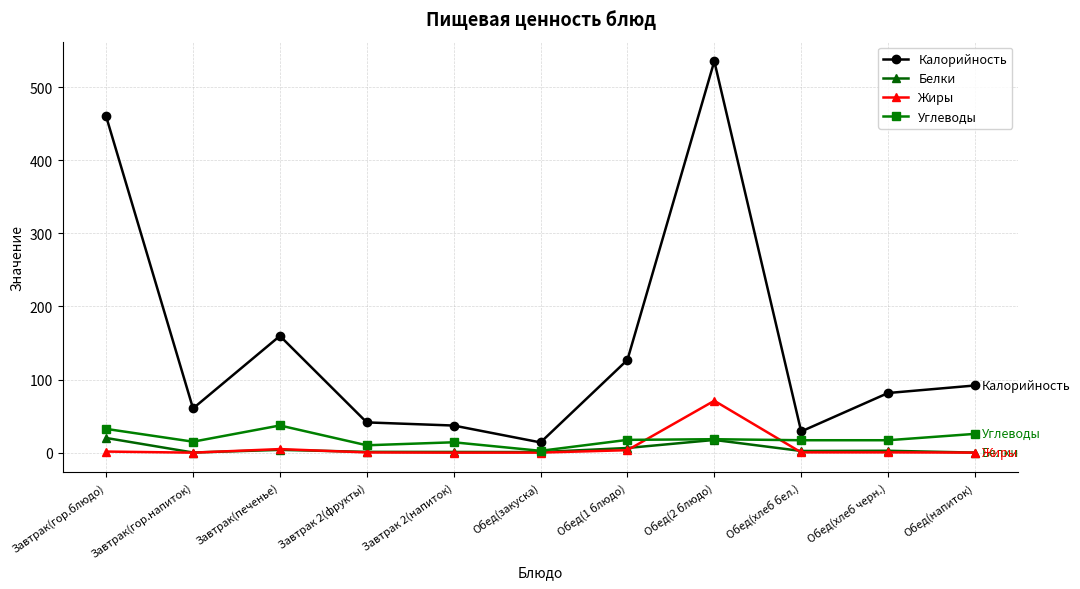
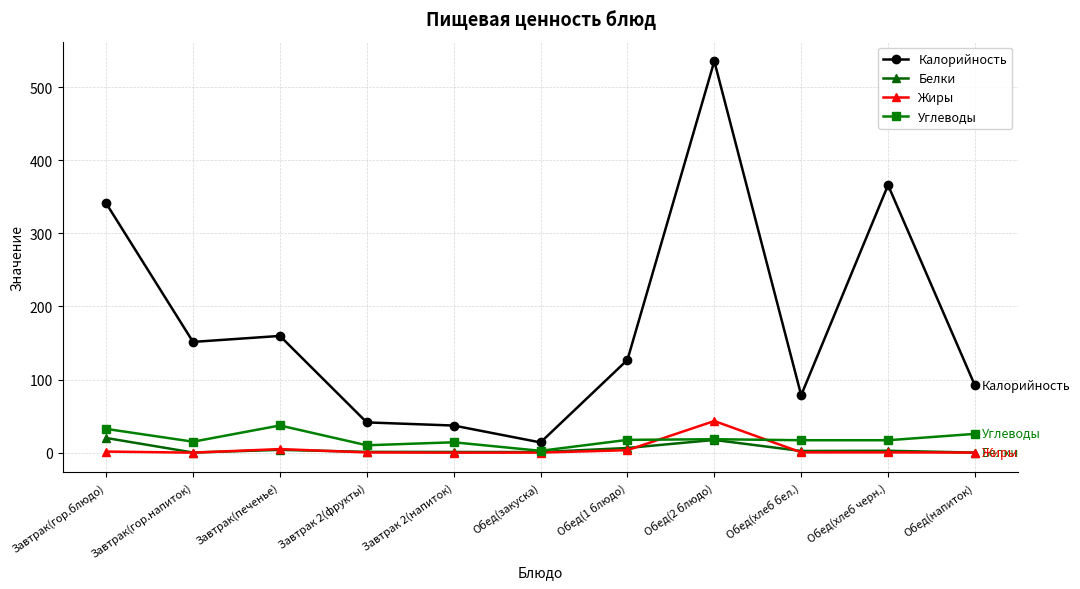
  {
    "Калорийность": {
-     "Завтрак(гор.блюдо)": 460,
-     "Завтрак(гор.напиток)": 60,
+     "Завтрак(гор.блюдо)": 340,
+     "Завтрак(гор.напиток)": 150,
      "Завтрак(печенье)": 160,
      "Завтрак 2(фрукты)": 40,
      "Завтрак 2(напиток)": 40,
      "Обед(закуска)": 10,
      "Обед(1 блюдо)": 130,
      "Обед(2 блюдо)": 540,
-     "Обед(хлеб бел.)": 30,
-     "Обед(хлеб черн.)": 80,
+     "Обед(хлеб бел.)": 80,
+     "Обед(хлеб черн.)": 370,
      "Обед(напиток)": 90
    },
    "Жиры": {
      "Завтрак(гор.блюдо)": 0,
-     "Обед(2 блюдо)": 70
+     "Обед(2 блюдо)": 40
    }
  }
